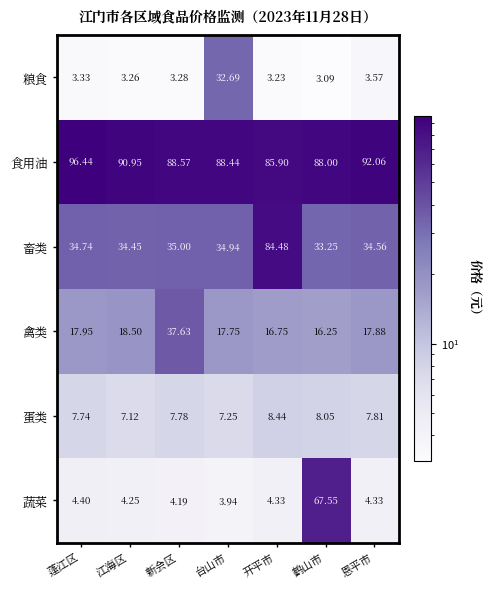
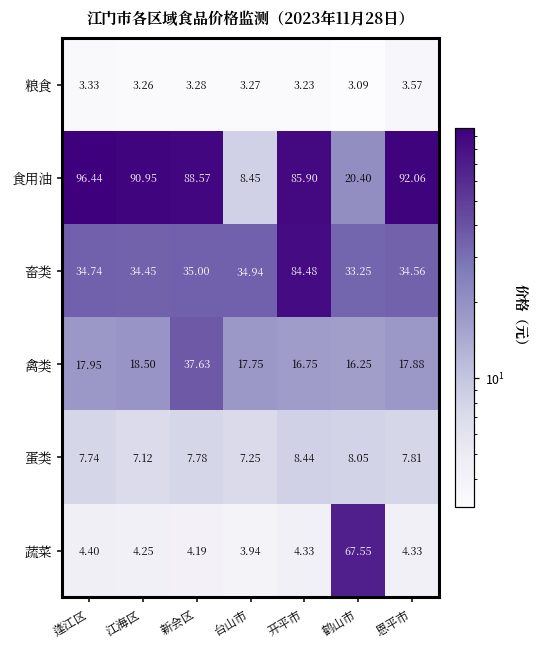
  {
    "粮食": {
      "蓬江区": 3.33,
      "江海区": 3.26,
      "新会区": 3.28,
-     "台山市": 32.69,
+     "台山市": 3.27,
      "开平市": 3.23,
      "鹤山市": 3.09,
      "恩平市": 3.57
    },
    "食用油": {
      "蓬江区": 96.44,
      "江海区": 90.95,
      "新会区": 88.57,
-     "台山市": 88.44,
+     "台山市": 8.45,
      "开平市": 85.90,
-     "鹤山市": 88.00,
+     "鹤山市": 20.40,
      "恩平市": 92.06
    },
    "畜类": {
      "蓬江区": 34.74,
      "江海区": 34.45,
      "新会区": 35.00,
      "台山市": 34.94,
      "开平市": 84.48,
      "鹤山市": 33.25,
      "恩平市": 34.56
    },
    "禽类": {
      "蓬江区": 17.95,
      "江海区": 18.50,
      "新会区": 37.63,
      "台山市": 17.75,
      "开平市": 16.75,
      "鹤山市": 16.25,
      "恩平市": 17.88
    },
    "蛋类": {
      "蓬江区": 7.74,
      "江海区": 7.12,
      "新会区": 7.78,
      "台山市": 7.25,
      "开平市": 8.44,
      "鹤山市": 8.05,
      "恩平市": 7.81
    },
    "蔬菜": {
      "蓬江区": 4.40,
      "江海区": 4.25,
      "新会区": 4.19,
      "台山市": 3.94,
      "开平市": 4.33,
      "鹤山市": 67.55,
      "恩平市": 4.33
    }
  }
